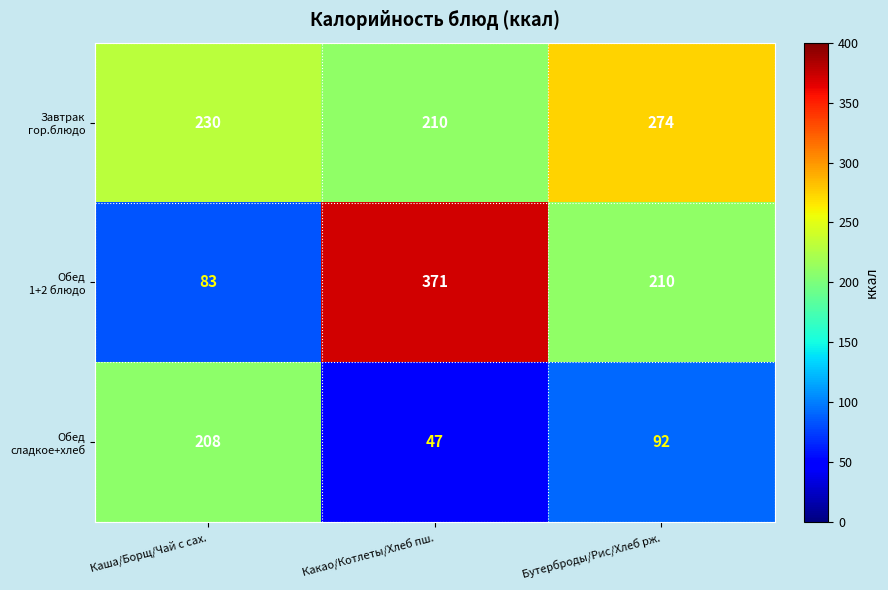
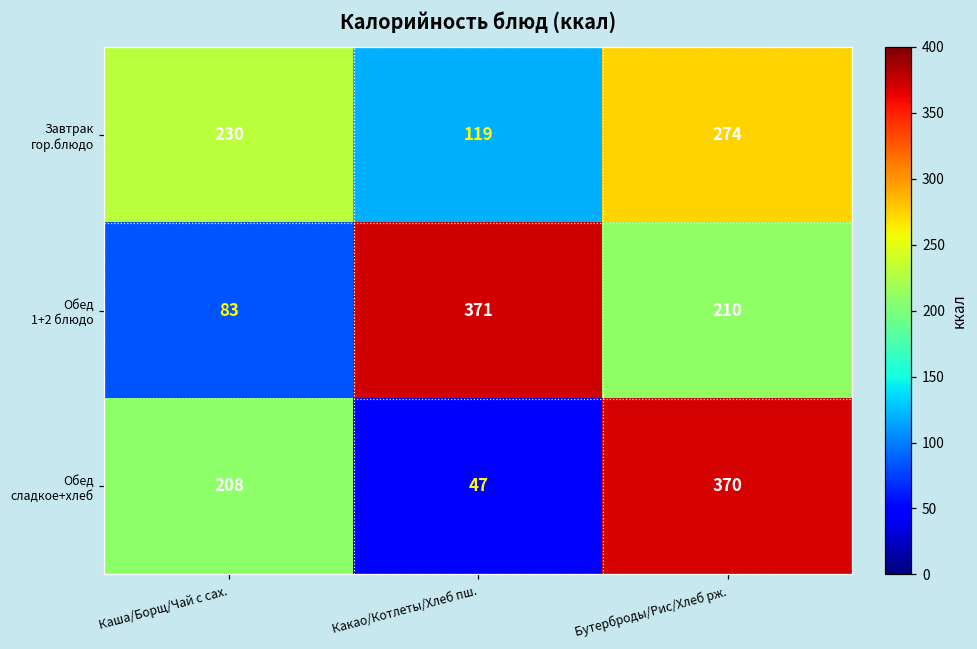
  {
    "Завтрак гор.блюдо": {
      "Каша/Борщ/Чай с сах.": 230,
-     "Какао/Котлеты/Хлеб пш.": 210,
+     "Какао/Котлеты/Хлеб пш.": 119,
      "Бутерброды/Рис/Хлеб рж.": 274
    },
    "Обед 1+2 блюдо": {
      "Каша/Борщ/Чай с сах.": 83,
      "Какао/Котлеты/Хлеб пш.": 371,
      "Бутерброды/Рис/Хлеб рж.": 210
    },
    "Обед сладкое+хлеб": {
      "Каша/Борщ/Чай с сах.": 208,
      "Какао/Котлеты/Хлеб пш.": 47,
-     "Бутерброды/Рис/Хлеб рж.": 92
+     "Бутерброды/Рис/Хлеб рж.": 370
    }
  }
